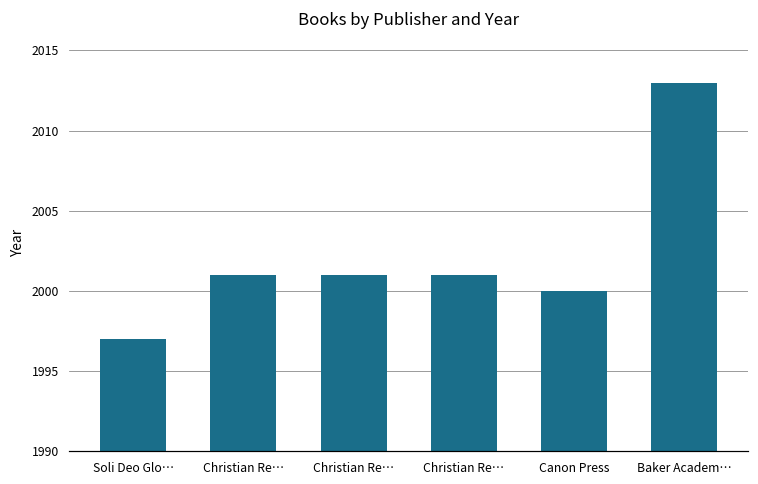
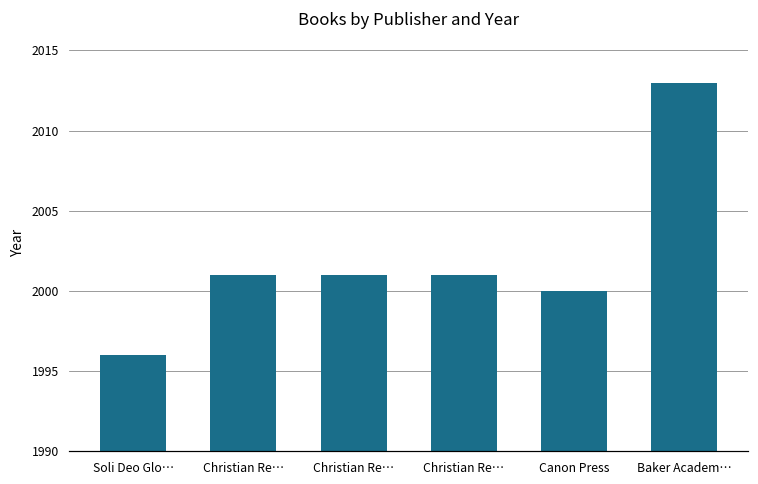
  {
-   "Soli Deo Glo…": 1997,
+   "Soli Deo Glo…": 1996,
    "Canon Press": 2000,
    "Baker Academ…": 2013
  }
